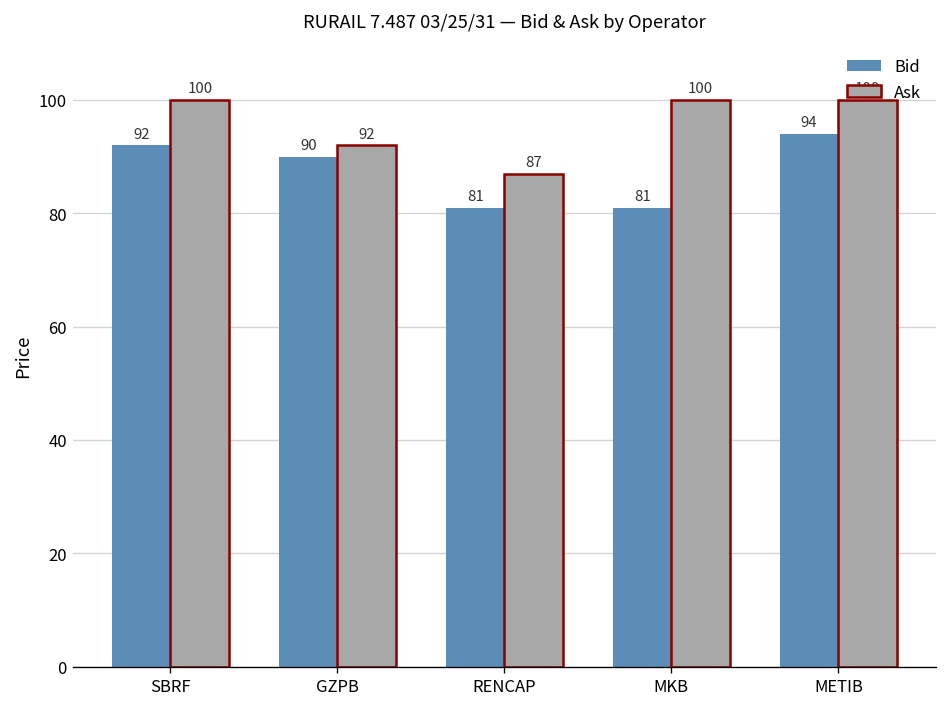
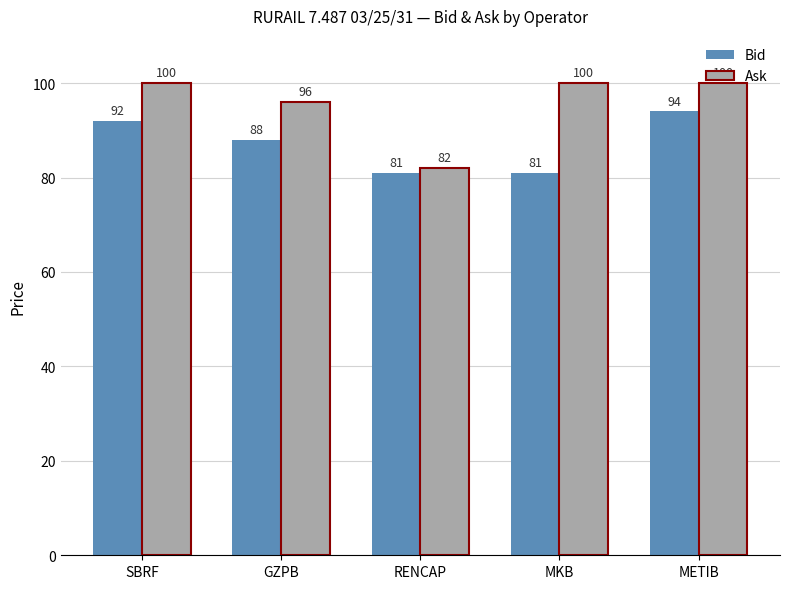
  {
    "Bid": {
      "SBRF": 92,
-     "GZPB": 90,
+     "GZPB": 88,
      "RENCAP": 81,
      "MKB": 81,
      "METIB": 94
    },
    "Ask": {
      "SBRF": 100,
-     "GZPB": 92,
-     "RENCAP": 87,
+     "GZPB": 96,
+     "RENCAP": 82,
      "MKB": 100,
      "METIB": 100
    }
  }
